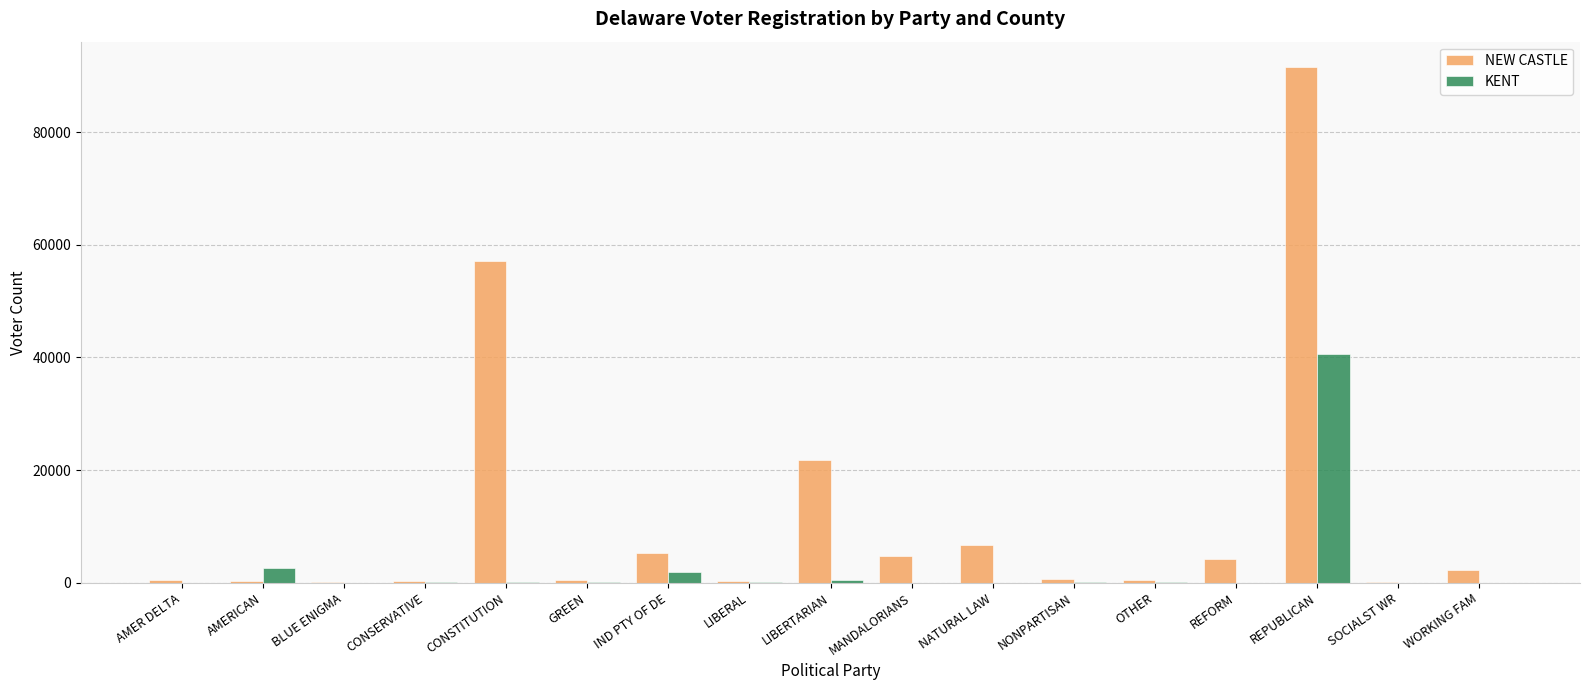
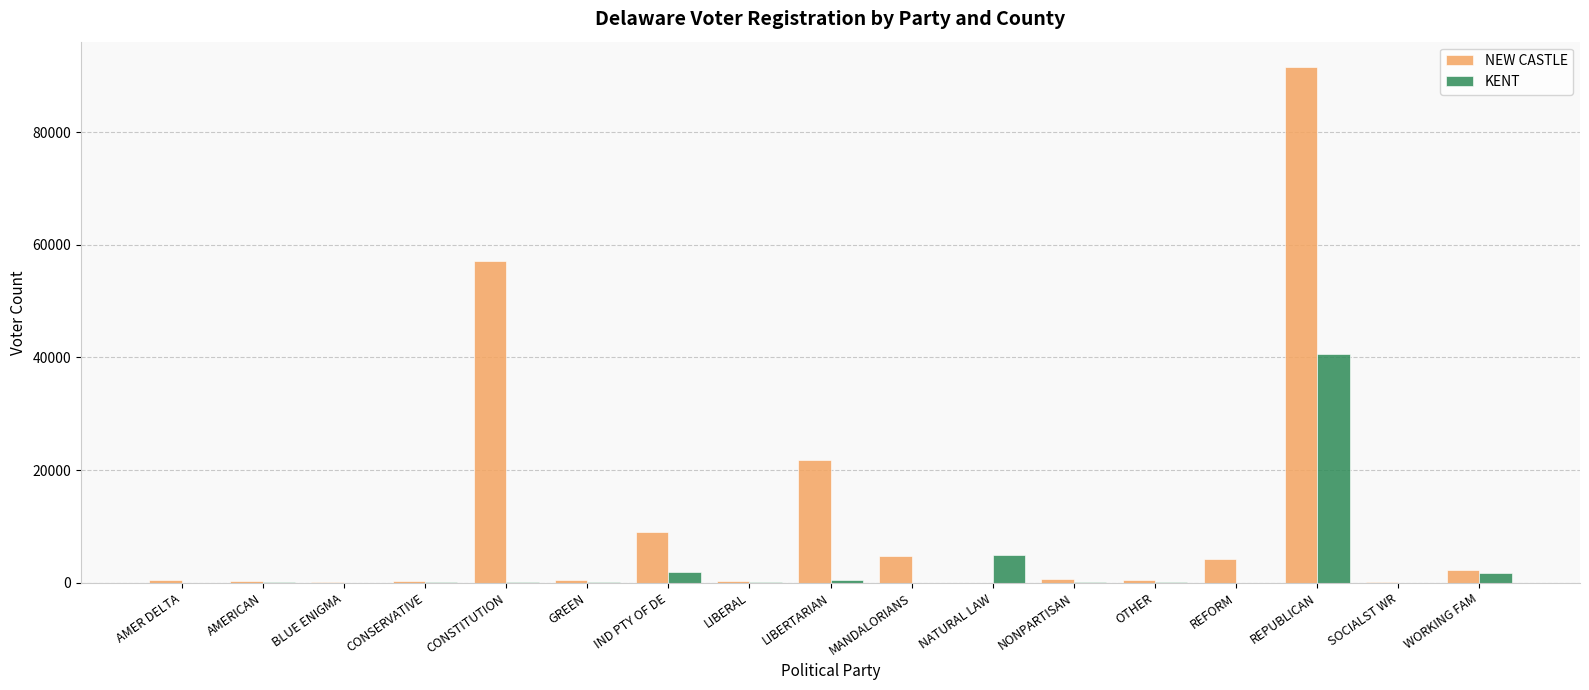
  {
    "NEW CASTLE": {
      "AMER DELTA": 1000,
      "CONSTITUTION": 57000,
      "GREEN": 0,
-     "IND PTY OF DE": 5000,
+     "IND PTY OF DE": 9000,
      "LIBERTARIAN": 22000,
      "MANDALORIANS": 5000,
-     "NATURAL LAW": 7000,
+     "NATURAL LAW": 0,
      "NONPARTISAN": 1000,
      "OTHER": 0,
      "REFORM": 4000,
      "REPUBLICAN": 91000,
      "WORKING FAM": 2000
    },
    "KENT": {
-     "AMERICAN": 3000,
+     "AMERICAN": 0,
      "IND PTY OF DE": 2000,
      "LIBERTARIAN": 0,
-     "NATURAL LAW": 0,
+     "NATURAL LAW": 5000,
      "REPUBLICAN": 41000,
-     "WORKING FAM": 0
+     "WORKING FAM": 2000
    }
  }
